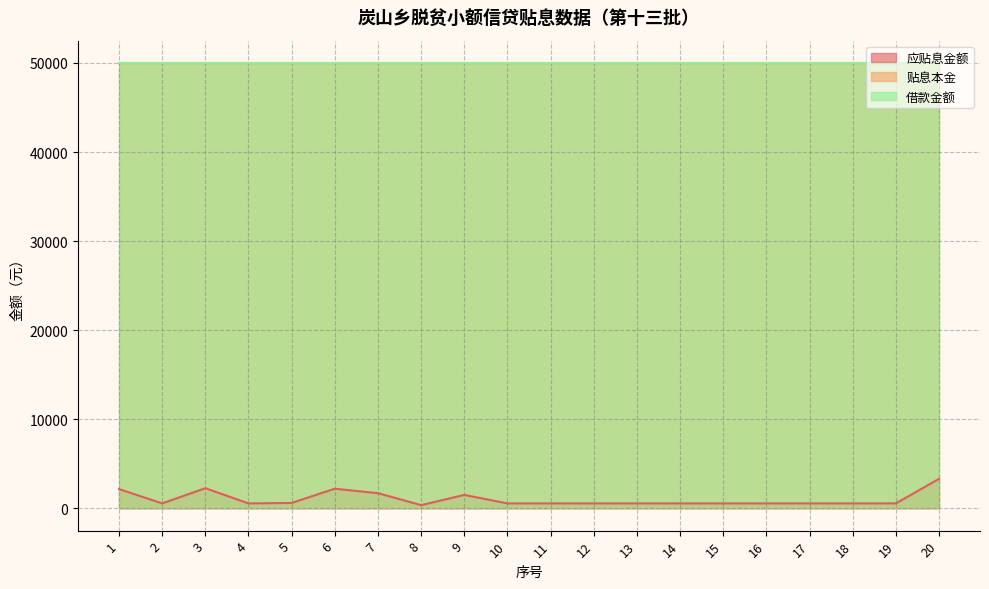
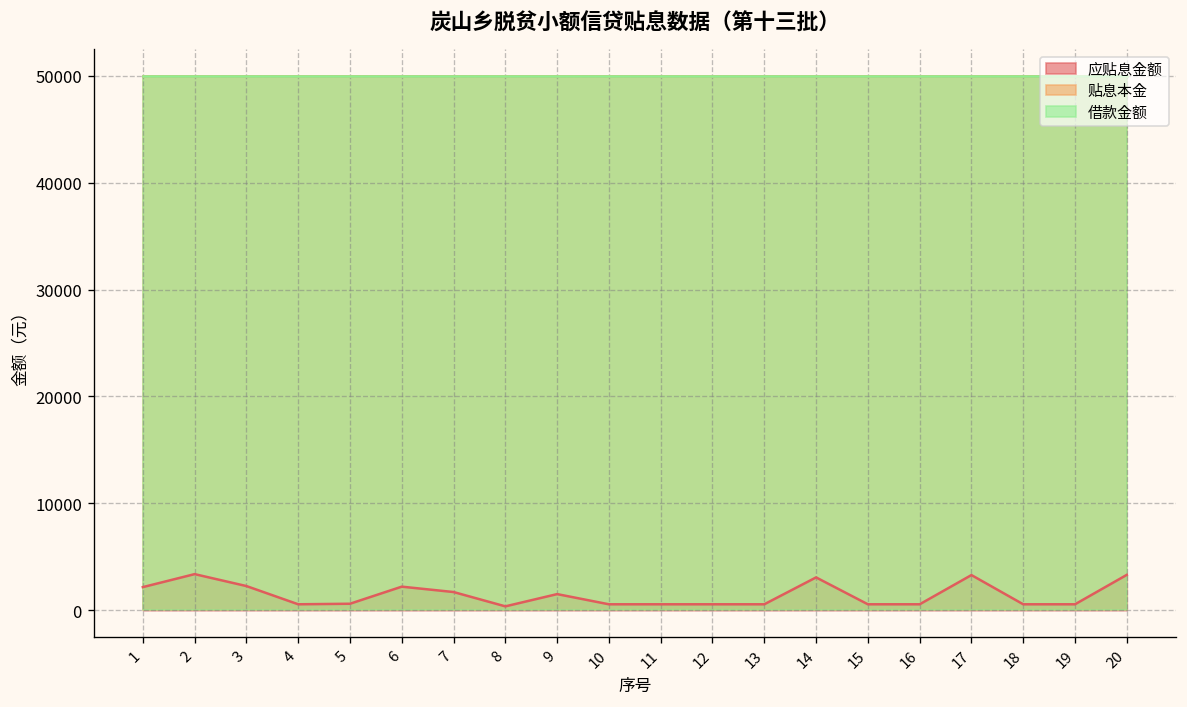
  {
    "应贴息金额": {
      "1": 2000,
-     "2": 1000,
+     "2": 3000,
      "3": 2000,
      "4": 1000,
      "5": 1000,
      "6": 2000,
      "7": 2000,
      "8": 0,
      "9": 2000,
      "10": 1000,
      "11": 1000,
      "12": 1000,
      "13": 1000,
-     "14": 1000,
+     "14": 3000,
      "15": 1000,
      "16": 1000,
-     "17": 1000,
+     "17": 3000,
      "18": 1000,
      "19": 1000,
      "20": 3000
    },
    "借款金额": {
      "1": 50000,
      "2": 50000,
      "3": 50000,
      "4": 50000,
      "5": 50000,
      "6": 50000,
      "7": 50000,
      "8": 50000,
      "9": 50000,
      "10": 50000,
      "11": 50000,
      "12": 50000,
      "13": 50000,
      "14": 50000,
      "15": 50000,
      "16": 50000,
      "17": 50000,
      "18": 50000
    }
  }
